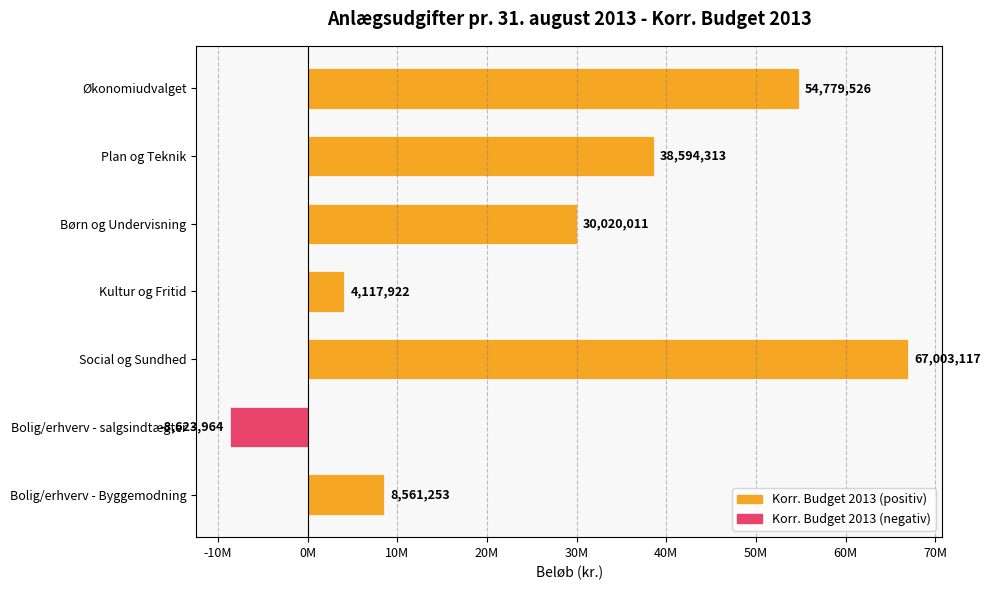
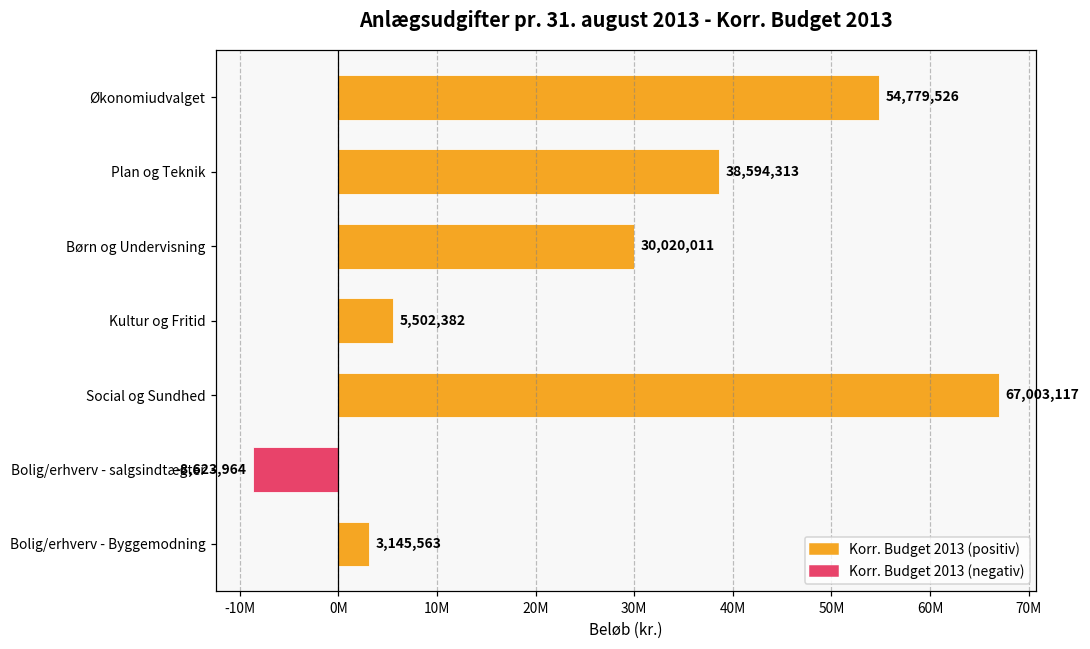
  {
    "Økonomiudvalget": "54,779,526",
    "Plan og Teknik": "38,594,313",
    "Børn og Undervisning": "30,020,011",
-   "Kultur og Fritid": "4,117,922",
+   "Kultur og Fritid": "5,502,382",
    "Social og Sundhed": "67,003,117",
    "Bolig/erhverv - salgsindtægter": "-8,623,964",
-   "Bolig/erhverv - Byggemodning": "8,561,253"
+   "Bolig/erhverv - Byggemodning": "3,145,563"
  }
